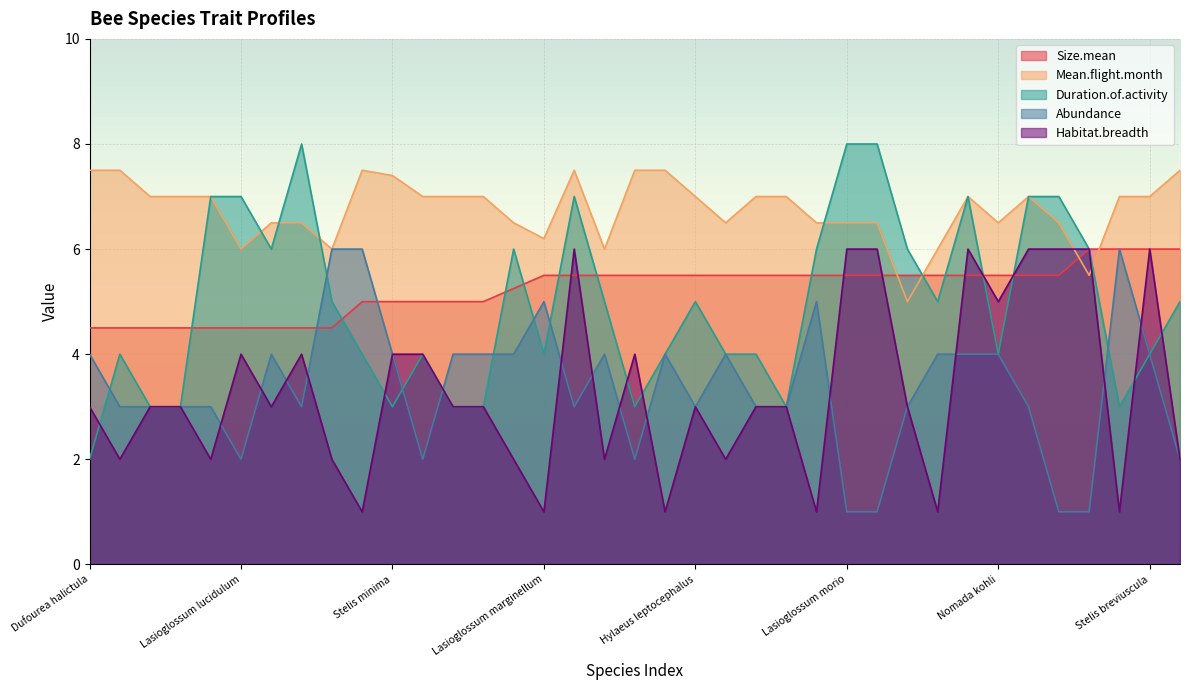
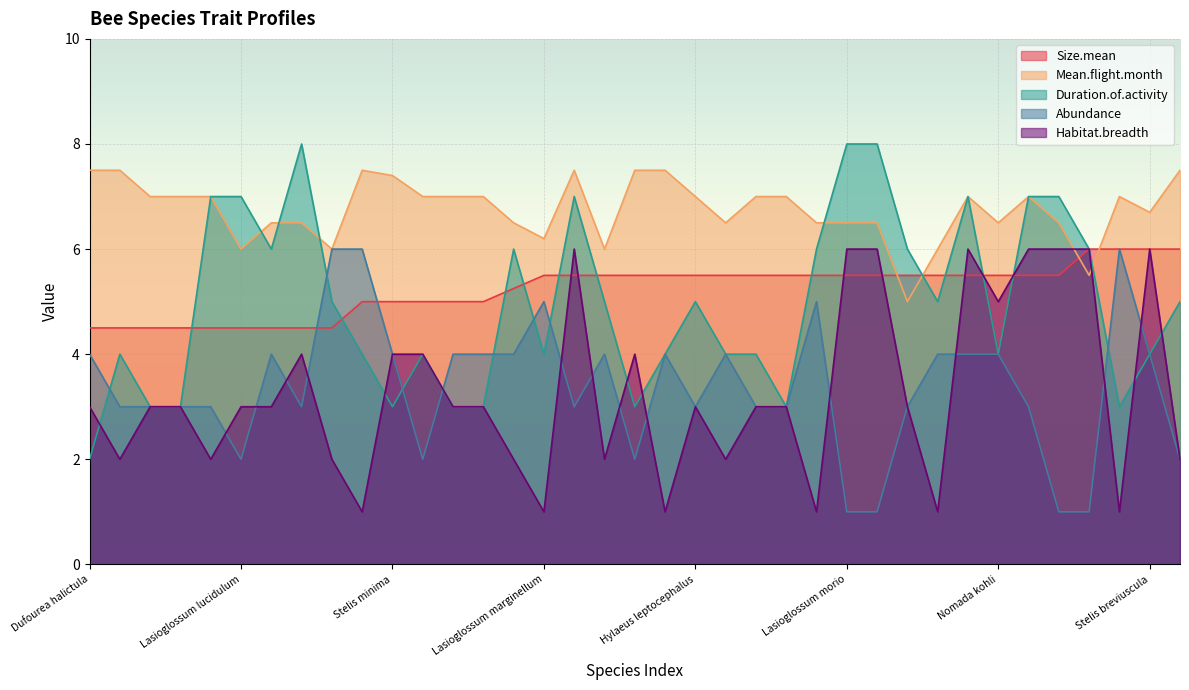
  {
    "Size.mean": {
      "Dufourea halictula": 4.5,
      "Lasioglossum lucidulum": 4.5,
      "Stelis minima": 5.0,
      "Lasioglossum marginellum": 5.5,
      "Hylaeus leptocephalus": 5.5,
      "Lasioglossum morio": 5.5,
      "Nomada kohli": 5.5
    },
    "Mean.flight.month": {
      "Dufourea halictula": 7.5,
      "Lasioglossum lucidulum": 6.0,
      "Stelis minima": 7.4,
      "Lasioglossum marginellum": 6.2,
      "Hylaeus leptocephalus": 7.0,
      "Lasioglossum morio": 6.5,
      "Nomada kohli": 6.5,
-     "Stelis breviuscula": 7.0
+     "Stelis breviuscula": 6.7
    },
    "Habitat.breadth": {
      "Dufourea halictula": 3,
-     "Lasioglossum lucidulum": 4,
+     "Lasioglossum lucidulum": 3,
      "Lasioglossum marginellum": 1,
      "Lasioglossum morio": 6,
      "Nomada kohli": 5
    }
  }
